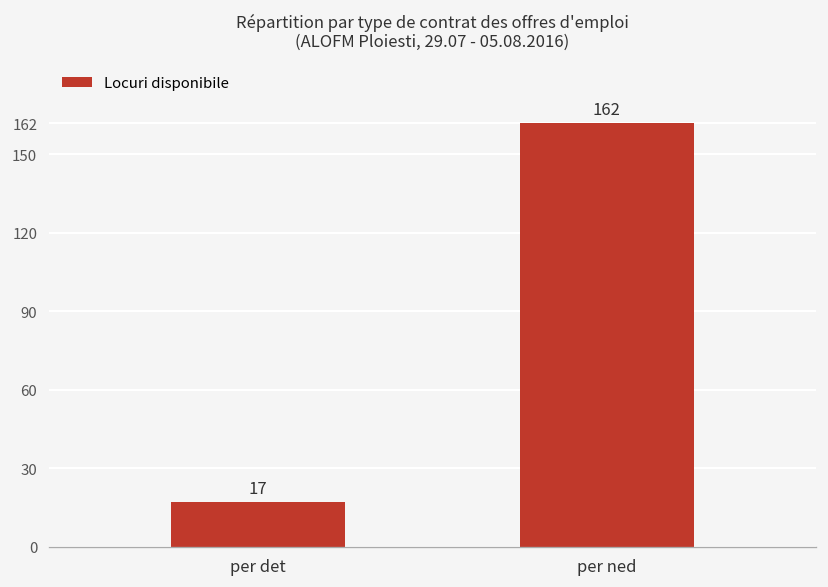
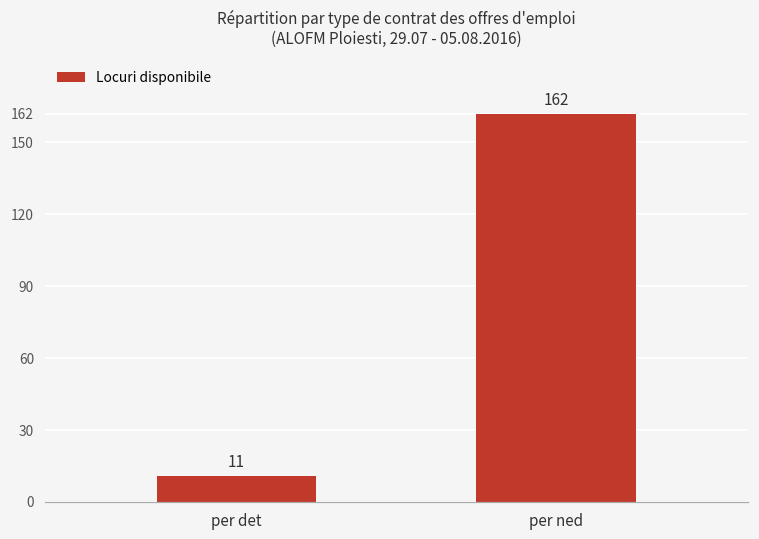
  {
-   "per det": 17,
+   "per det": 11,
    "per ned": 162
  }
